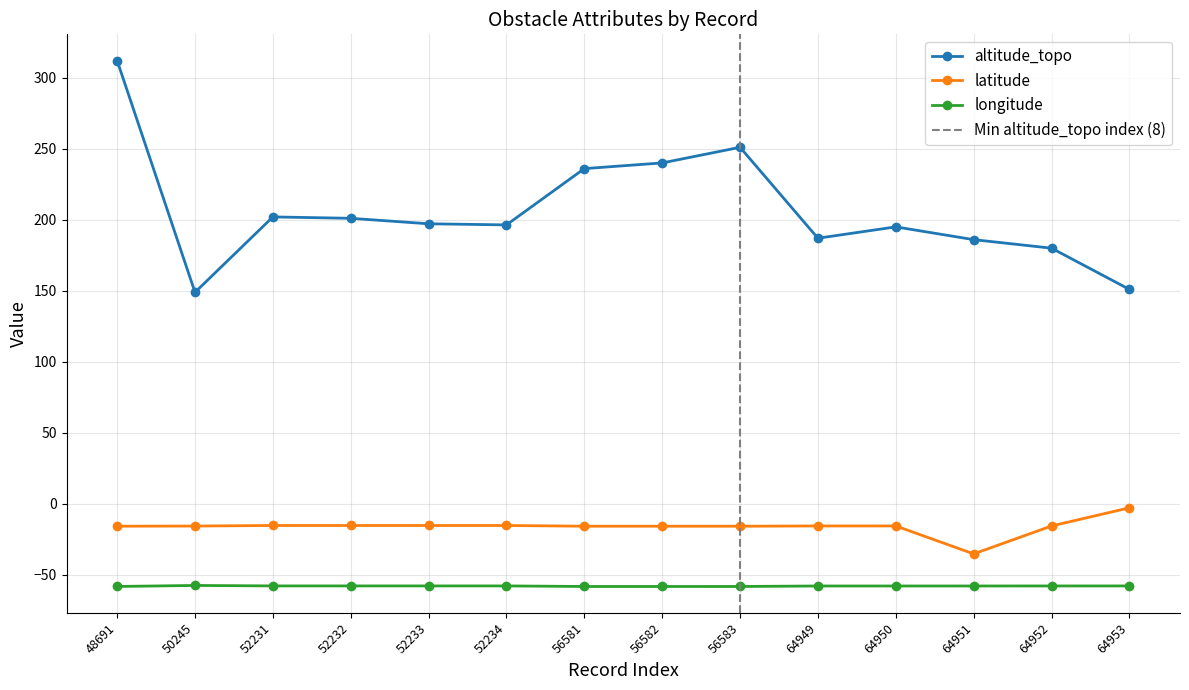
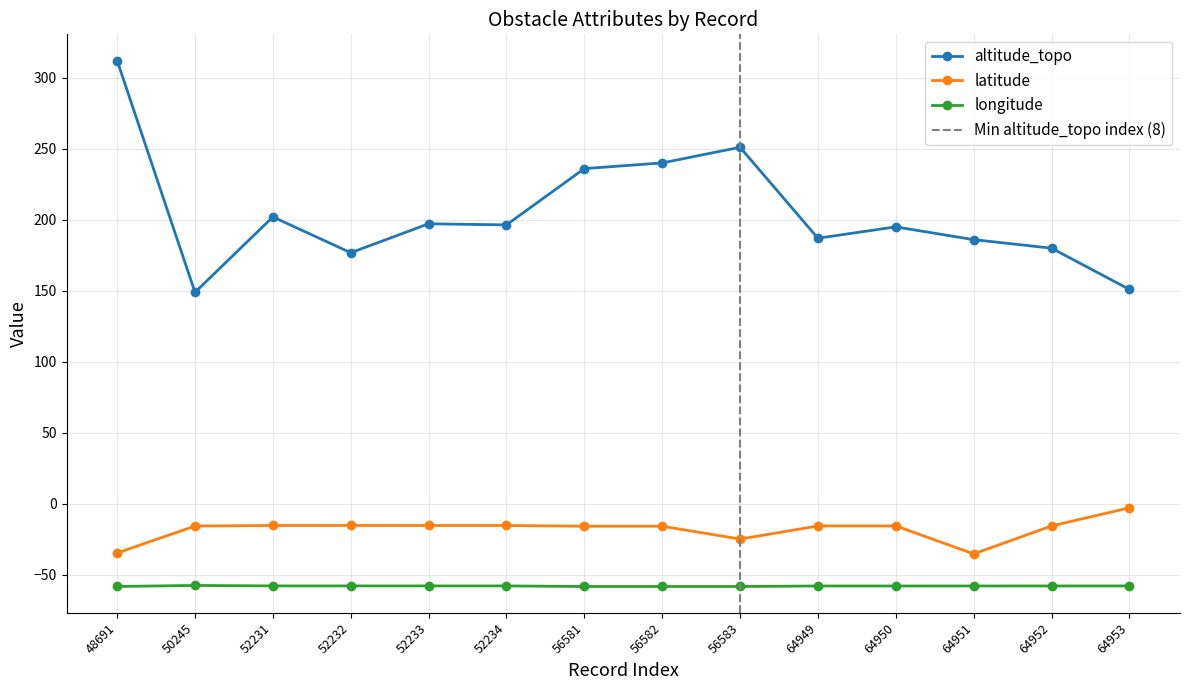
  {
    "altitude_topo": {
      "48691": 312,
      "50245": 149,
      "52231": 202,
-     "52232": 201,
+     "52232": 177,
      "52233": 197,
      "52234": 196,
      "56581": 236,
      "56582": 240,
      "56583": 251,
      "64949": 187,
      "64950": 195,
      "64951": 186,
      "64952": 180,
      "64953": 151
    },
    "latitude": {
-     "48691": -16,
+     "48691": -35,
      "50245": -16,
      "52231": -15,
      "52232": -15,
      "52233": -15,
      "52234": -15,
      "56581": -16,
      "56582": -16,
-     "56583": -16,
+     "56583": -25,
      "64949": -16,
      "64950": -16,
      "64951": -35,
      "64952": -16,
      "64953": -3
    },
    "longitude": {
      "48691": -58,
      "50245": -57,
      "52231": -58,
      "52232": -58,
      "52233": -58,
      "52234": -58,
      "56581": -58,
      "56582": -58,
      "56583": -58,
      "64949": -58,
      "64950": -58,
      "64951": -58,
      "64952": -58,
      "64953": -58
    }
  }
